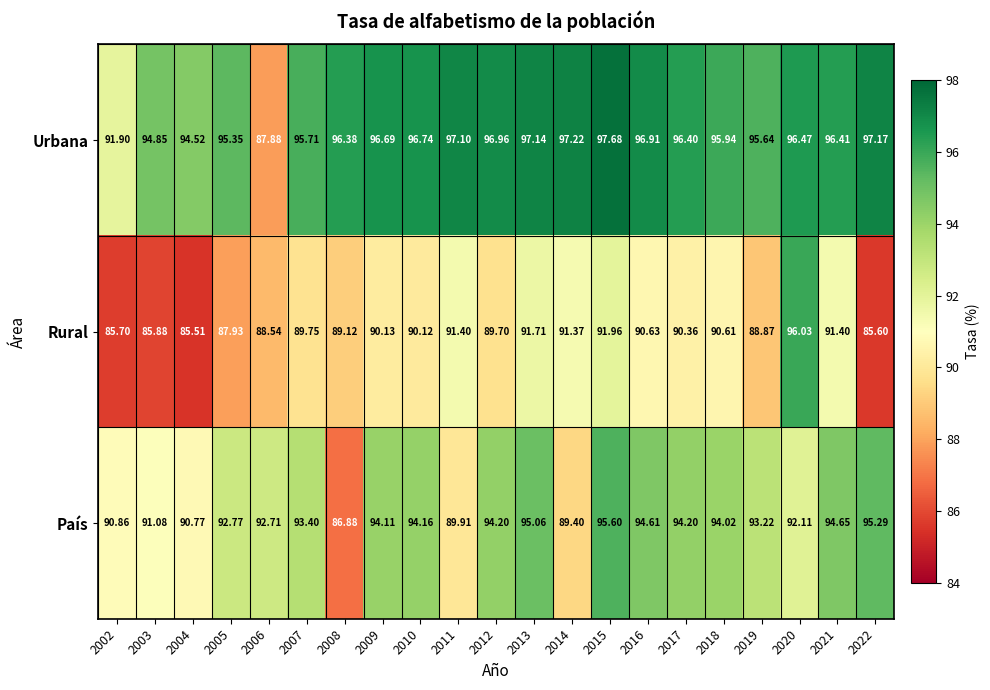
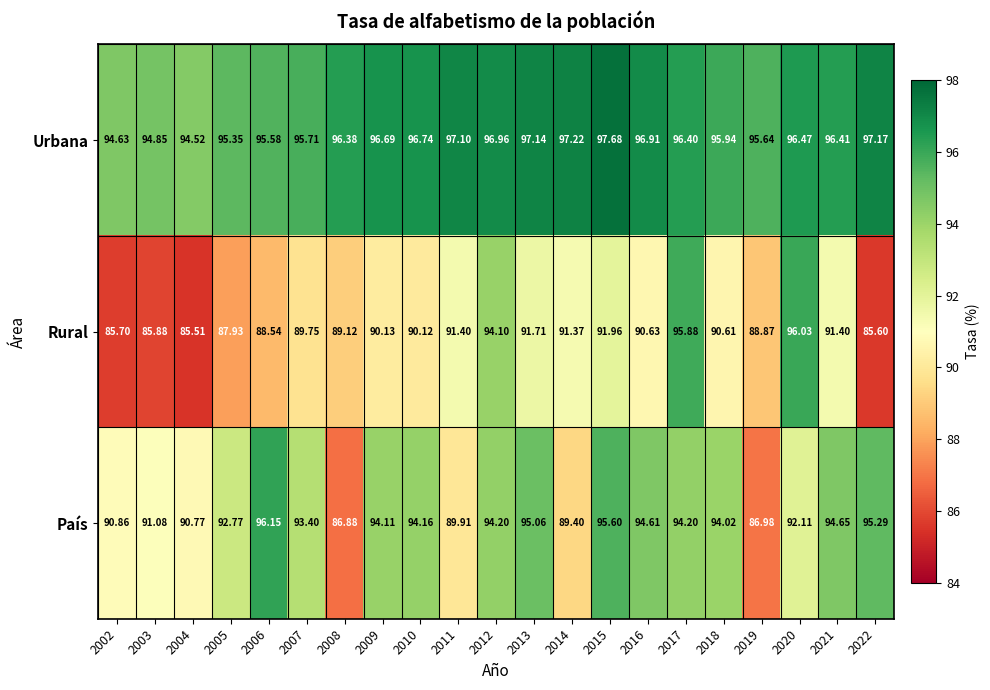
  {
    "Urbana": {
-     "2002": 91.90,
+     "2002": 94.63,
      "2003": 94.85,
      "2004": 94.52,
      "2005": 95.35,
-     "2006": 87.88,
+     "2006": 95.58,
      "2007": 95.71,
      "2008": 96.38,
      "2009": 96.69,
      "2010": 96.74,
      "2011": 97.10,
      "2012": 96.96,
      "2013": 97.14,
      "2014": 97.22,
      "2015": 97.68,
      "2016": 96.91,
      "2017": 96.40,
      "2018": 95.94,
      "2019": 95.64,
      "2020": 96.47,
      "2021": 96.41,
      "2022": 97.17
    },
    "Rural": {
      "2002": 85.70,
      "2003": 85.88,
      "2004": 85.51,
      "2005": 87.93,
      "2006": 88.54,
      "2007": 89.75,
      "2008": 89.12,
      "2009": 90.13,
      "2010": 90.12,
      "2011": 91.40,
-     "2012": 89.70,
+     "2012": 94.10,
      "2013": 91.71,
      "2014": 91.37,
      "2015": 91.96,
      "2016": 90.63,
-     "2017": 90.36,
+     "2017": 95.88,
      "2018": 90.61,
      "2019": 88.87,
      "2020": 96.03,
      "2021": 91.40,
      "2022": 85.60
    },
    "País": {
      "2002": 90.86,
      "2003": 91.08,
      "2004": 90.77,
      "2005": 92.77,
-     "2006": 92.71,
+     "2006": 96.15,
      "2007": 93.40,
      "2008": 86.88,
      "2009": 94.11,
      "2010": 94.16,
      "2011": 89.91,
      "2012": 94.20,
      "2013": 95.06,
      "2014": 89.40,
      "2015": 95.60,
      "2016": 94.61,
      "2017": 94.20,
      "2018": 94.02,
-     "2019": 93.22,
+     "2019": 86.98,
      "2020": 92.11,
      "2021": 94.65,
      "2022": 95.29
    }
  }
